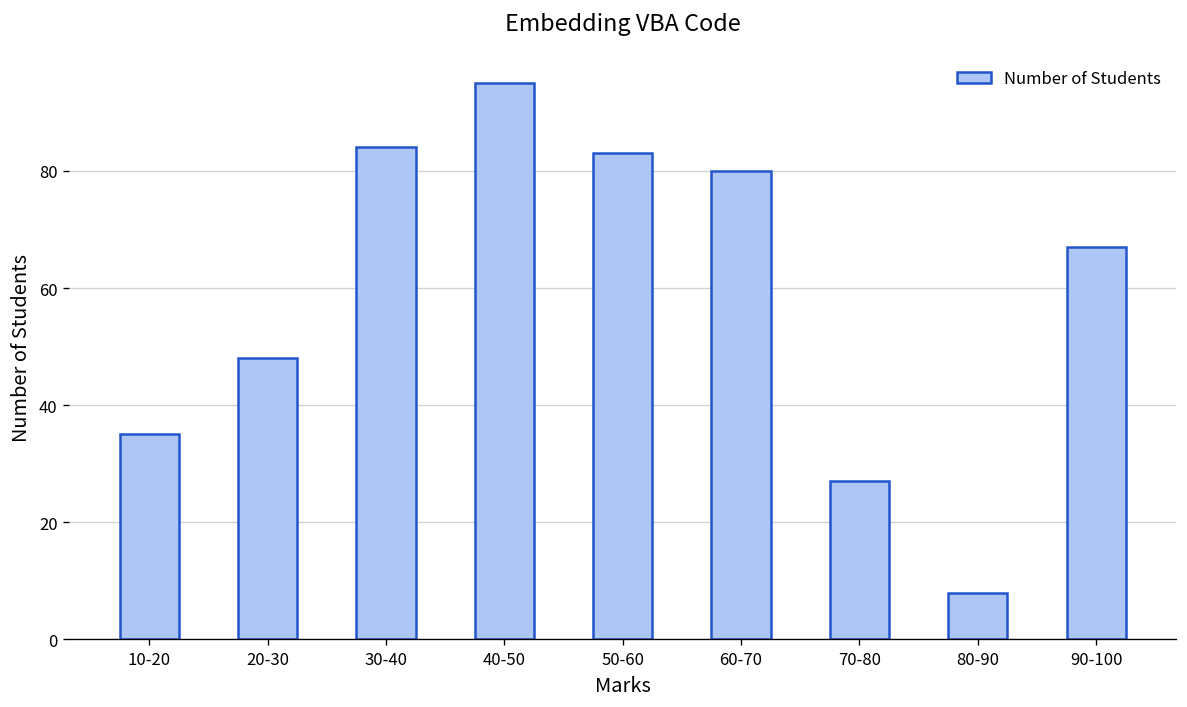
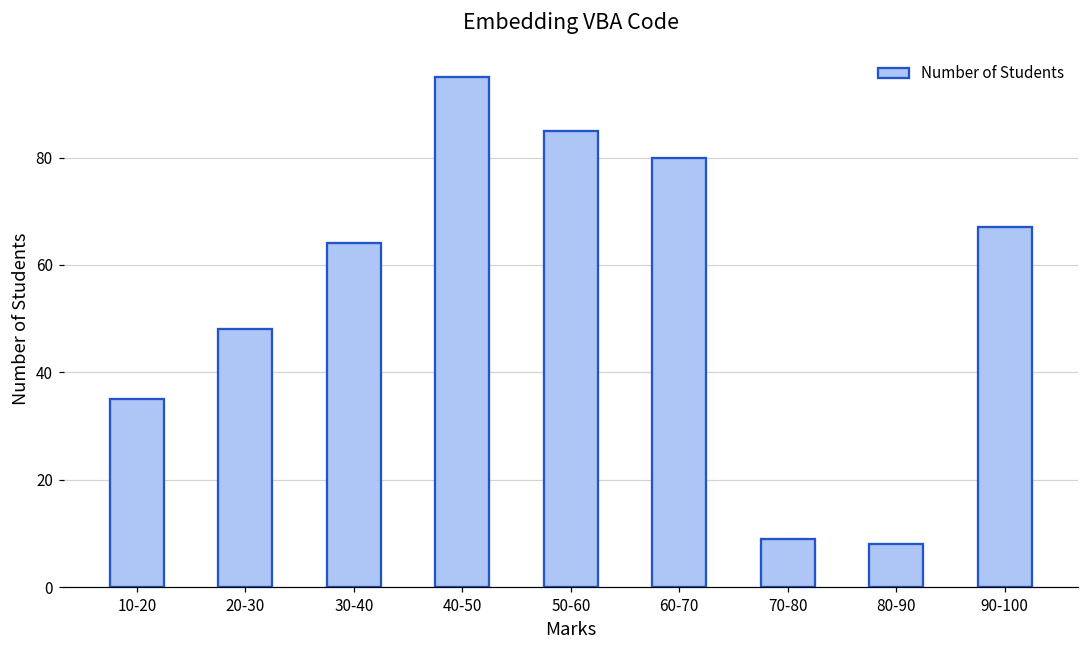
  {
    "10-20": 35,
    "20-30": 48,
-   "30-40": 84,
+   "30-40": 64,
    "40-50": 95,
-   "50-60": 83,
+   "50-60": 85,
    "60-70": 80,
-   "70-80": 27,
+   "70-80": 9,
    "80-90": 8,
    "90-100": 67
  }
